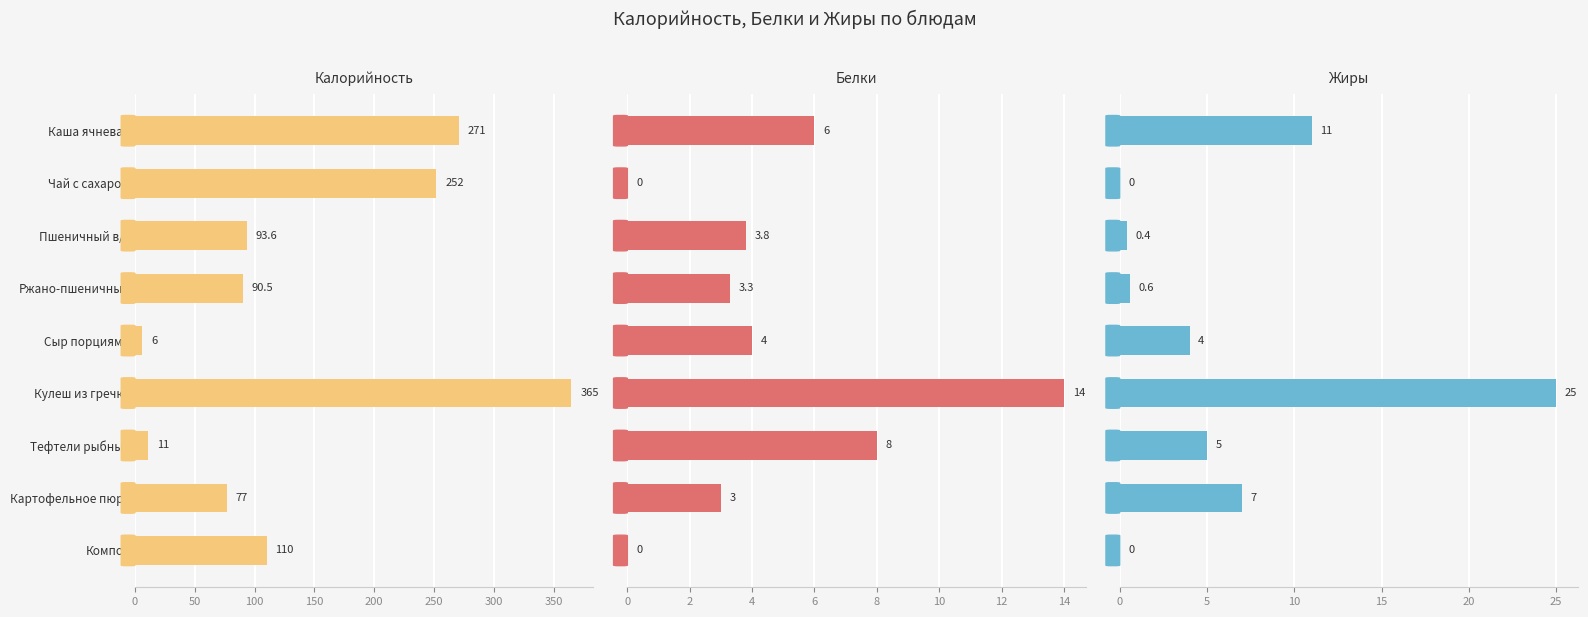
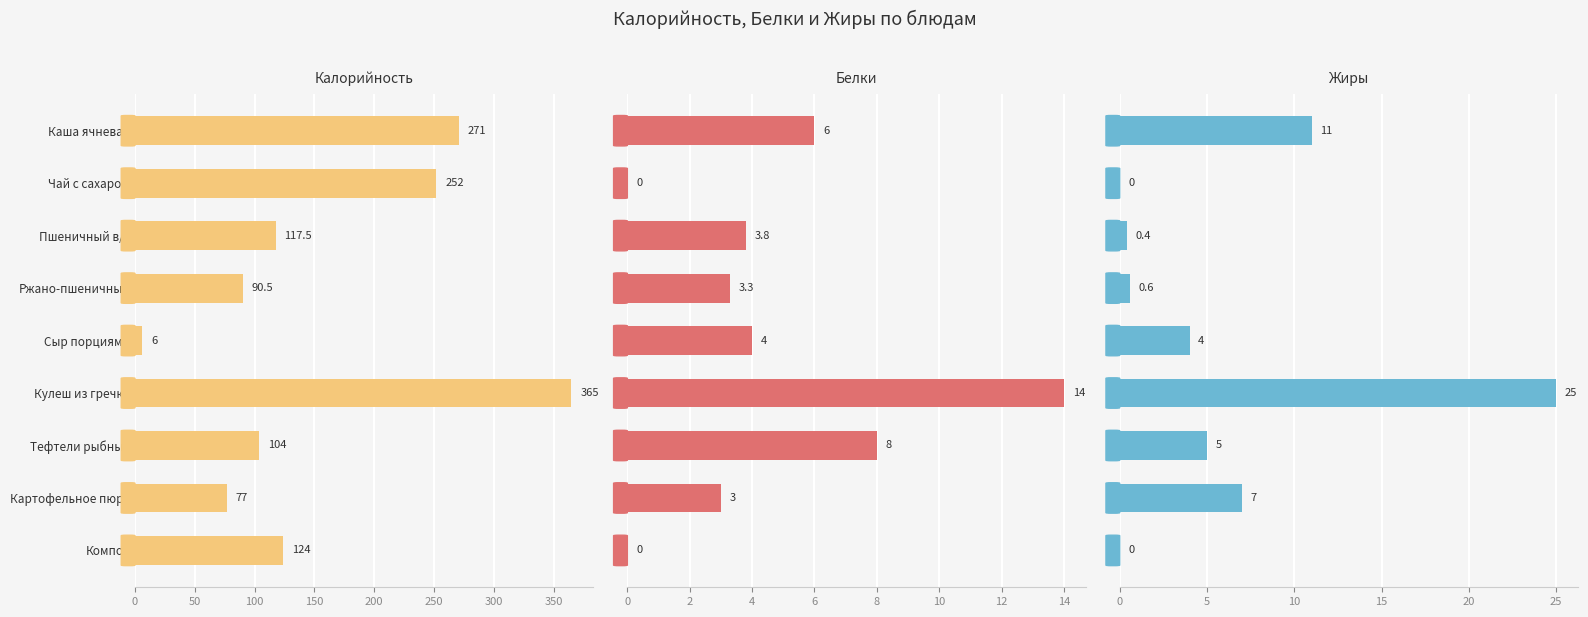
  {
    "Калорийность": {
      "Каша ячневая": 271,
      "Чай с сахаром": 252,
-     "Пшеничный в/с": 93.6,
+     "Пшеничный в/с": 117.5,
      "Ржано-пшеничный": 90.5,
      "Сыр порциями": 6,
      "Кулеш из гречки": 365,
-     "Тефтели рыбные": 11,
+     "Тефтели рыбные": 104,
      "Картофельное пюре": 77,
-     "Компот": 110
+     "Компот": 124
    }
  }
